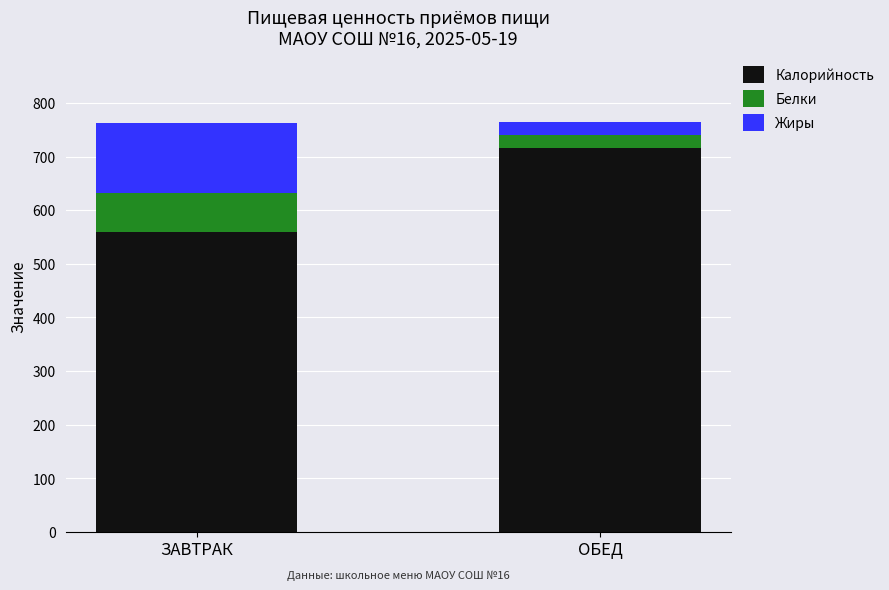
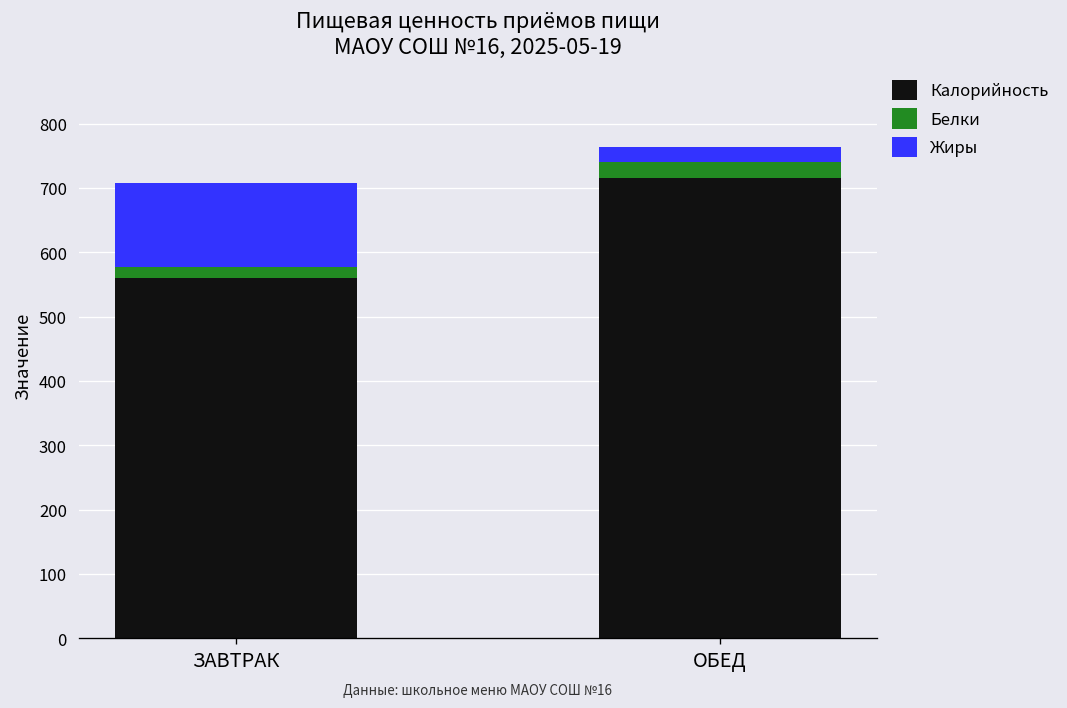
  {
    "Калорийность": {
      "ЗАВТРАК": 560,
      "ОБЕД": 720
    },
    "Белки": {
-     "ЗАВТРАК": 70,
+     "ЗАВТРАК": 20,
      "ОБЕД": 20
    },
    "Жиры": {
      "ЗАВТРАК": 130,
      "ОБЕД": 20
    }
  }
